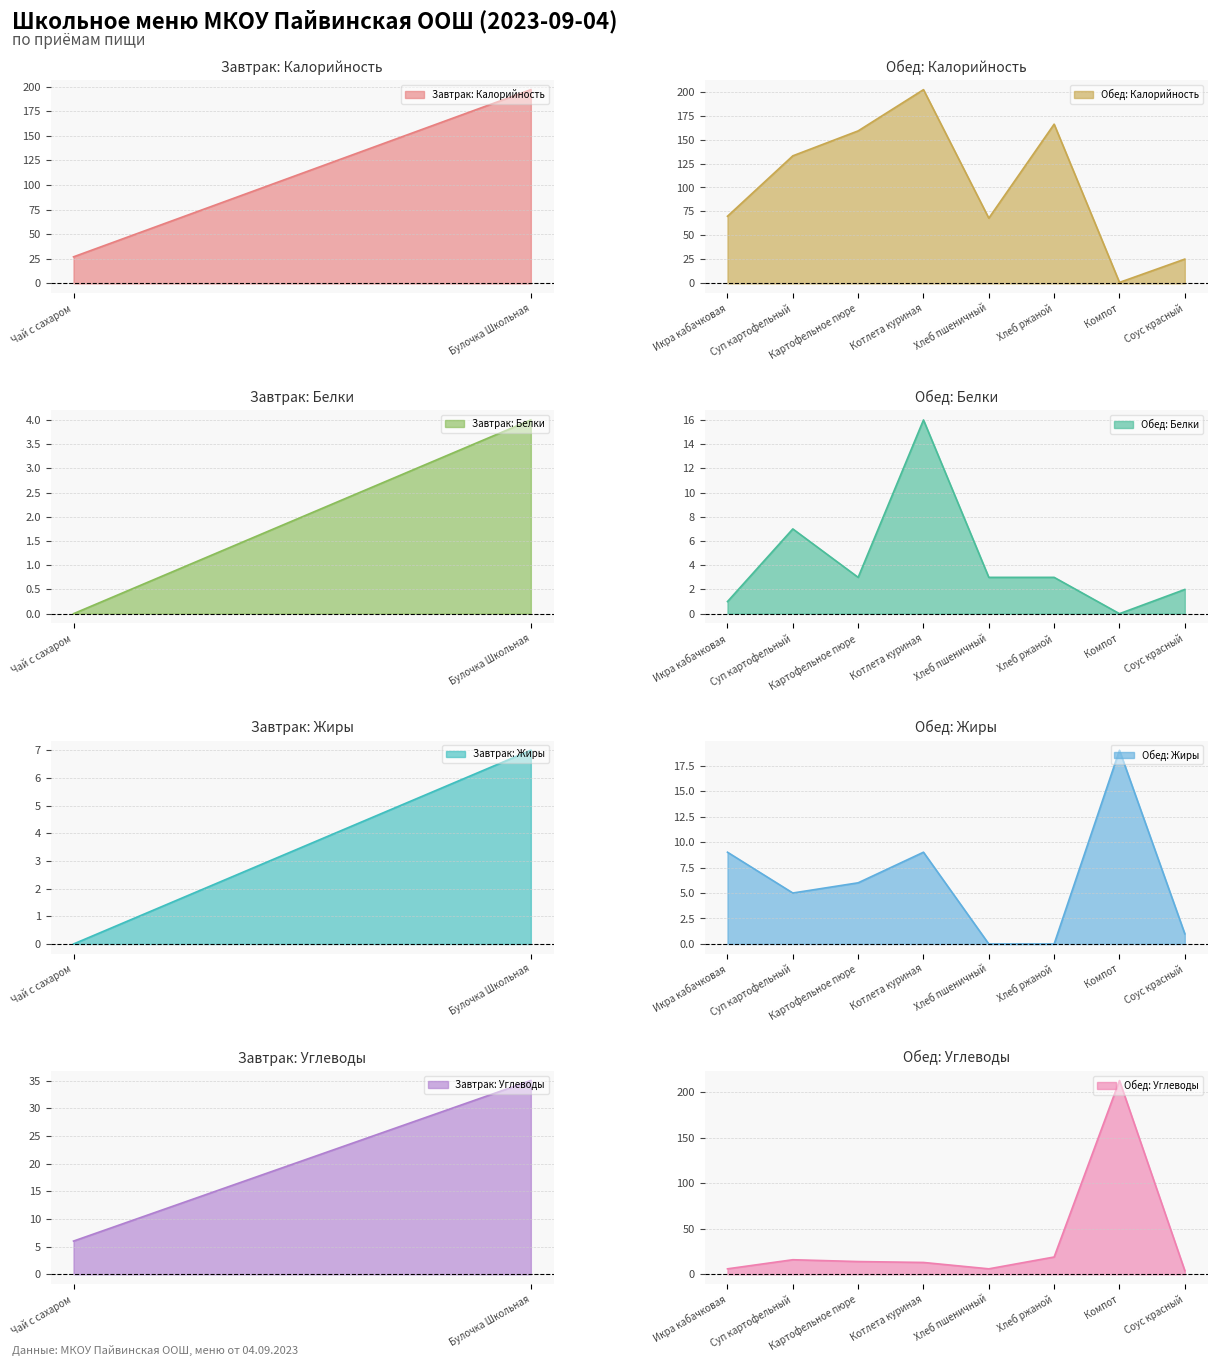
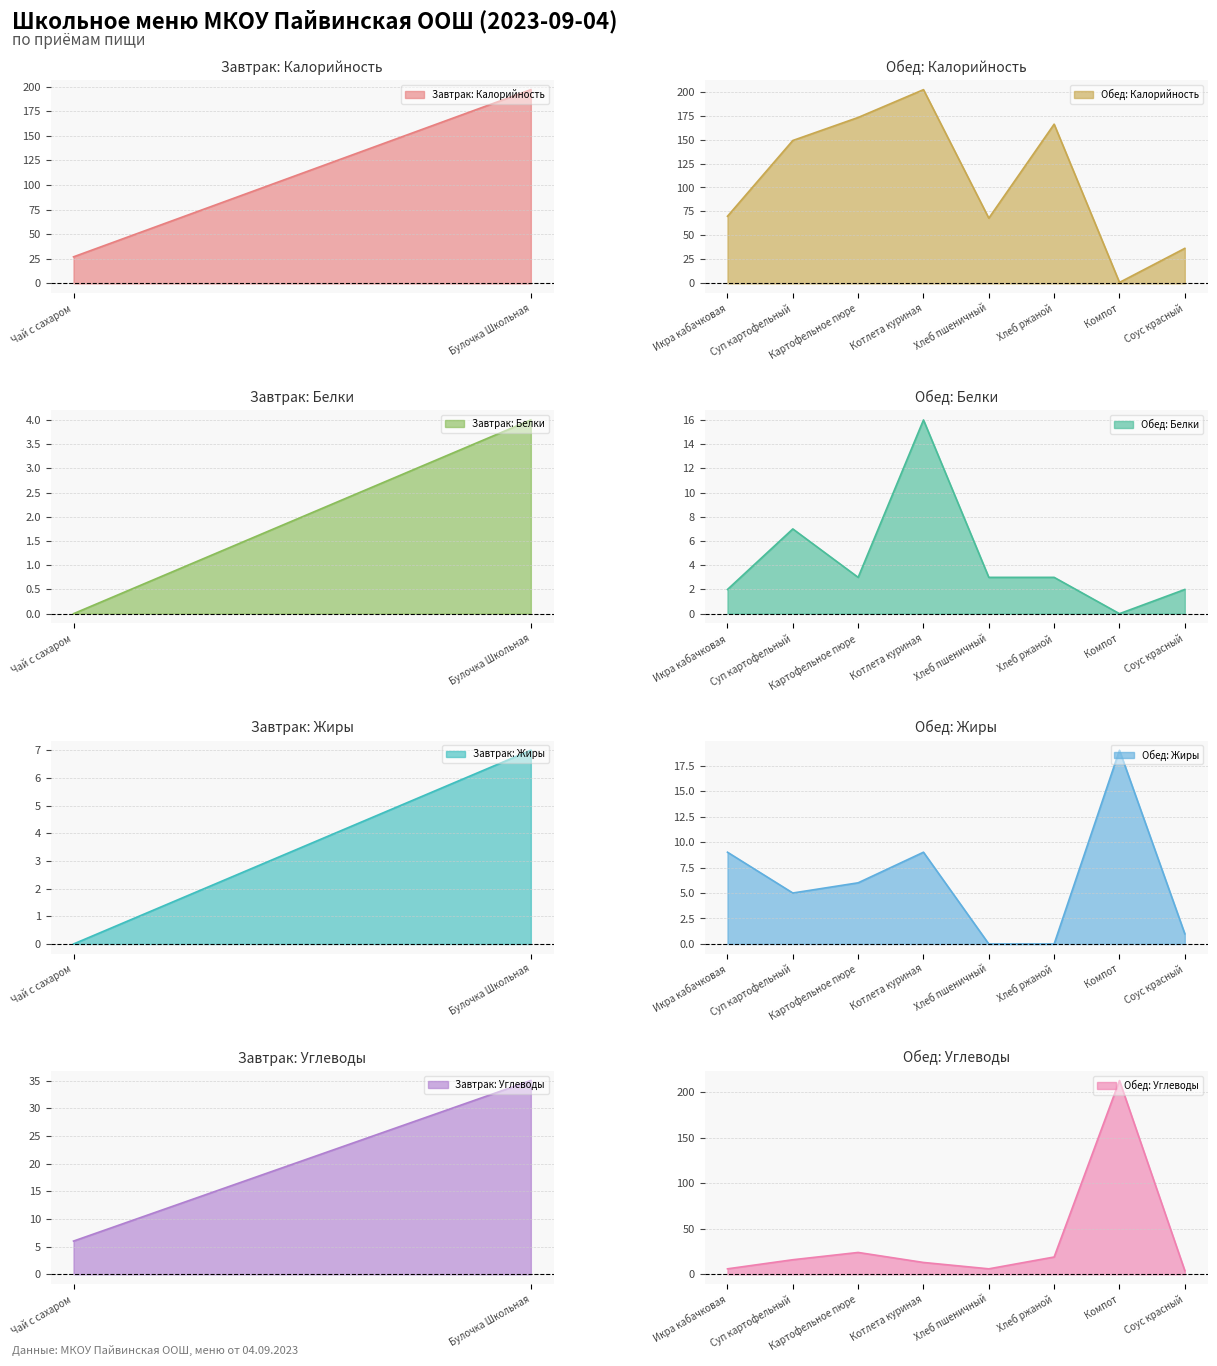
  {
    "Завтрак: Калорийность": {
      "Чай с сахаром": 30
    },
    "Обед: Калорийность": {
      "Икра кабачковая": 70,
-     "Суп картофельный": 130,
-     "Картофельное пюре": 160,
+     "Суп картофельный": 150,
+     "Картофельное пюре": 170,
      "Котлета куриная": 200,
      "Хлеб пшеничный": 70,
      "Хлеб ржаной": 170,
      "Компот": 0,
-     "Соус красный": 30
+     "Соус красный": 40
    },
    "Завтрак: Белки": {
      "Чай с сахаром": 0.0
    },
    "Обед: Белки": {
-     "Икра кабачковая": 1,
+     "Икра кабачковая": 2,
      "Суп картофельный": 7,
      "Картофельное пюре": 3,
      "Котлета куриная": 16,
      "Хлеб пшеничный": 3,
      "Хлеб ржаной": 3,
      "Компот": 0,
      "Соус красный": 2
    },
    "Завтрак: Жиры": {
      "Чай с сахаром": 0.0
    },
    "Обед: Жиры": {
      "Икра кабачковая": 9.0,
      "Суп картофельный": 5.0,
      "Картофельное пюре": 6.0,
      "Котлета куриная": 9.0,
      "Хлеб пшеничный": 0.0,
      "Хлеб ржаной": 0.0,
      "Соус красный": 1.0
    },
    "Завтрак: Углеводы": {
      "Чай с сахаром": 6
    },
    "Обед: Углеводы": {
      "Икра кабачковая": 10,
      "Суп картофельный": 20,
-     "Картофельное пюре": 10,
+     "Картофельное пюре": 20,
      "Котлета куриная": 10,
      "Хлеб пшеничный": 10,
      "Хлеб ржаной": 20,
      "Соус красный": 0
    }
  }
